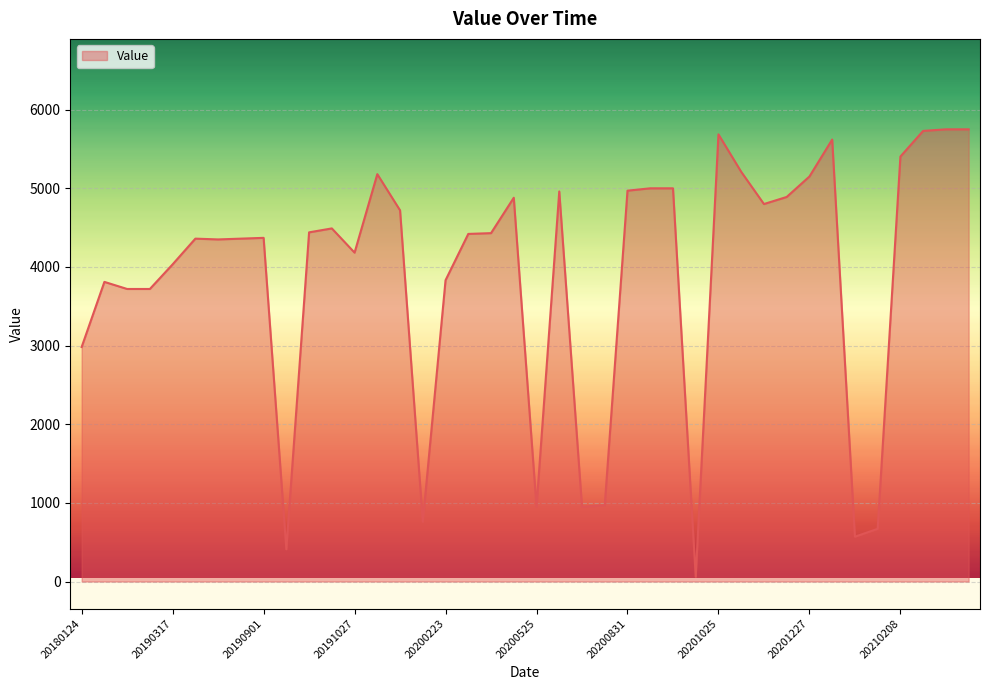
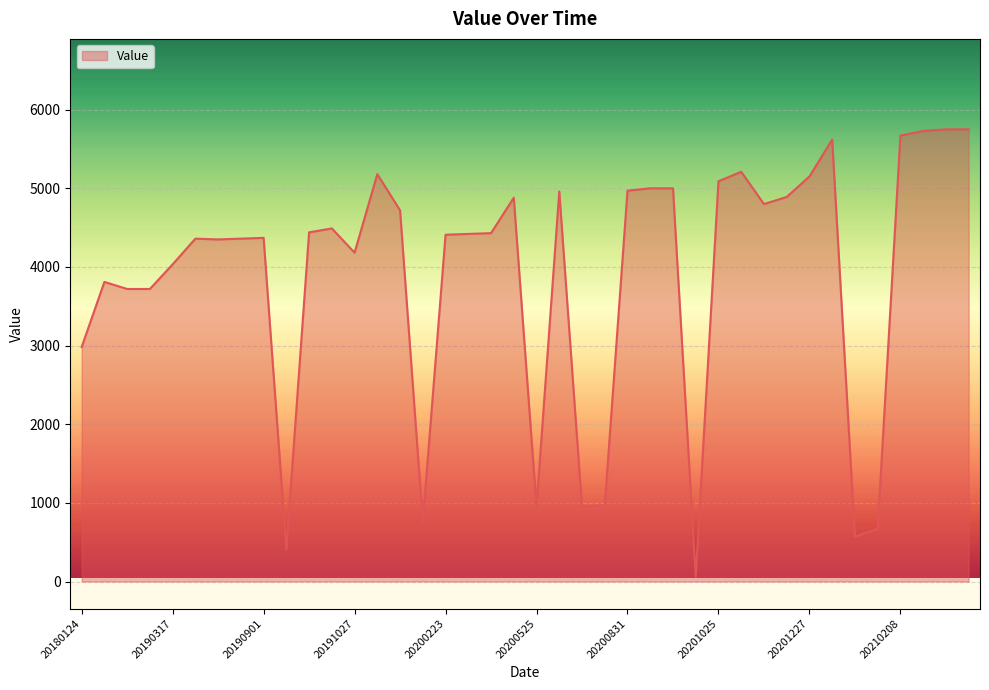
  {
    "20180124": 3000,
    "20190317": 4000,
    "20190901": 4400,
    "20191027": 4200,
-   "20200223": 3800,
+   "20200223": 4400,
    "20200525": 1000,
    "20200831": 5000,
-   "20201025": 5700,
+   "20201025": 5100,
    "20201227": 5200,
-   "20210208": 5400
+   "20210208": 5700
  }
